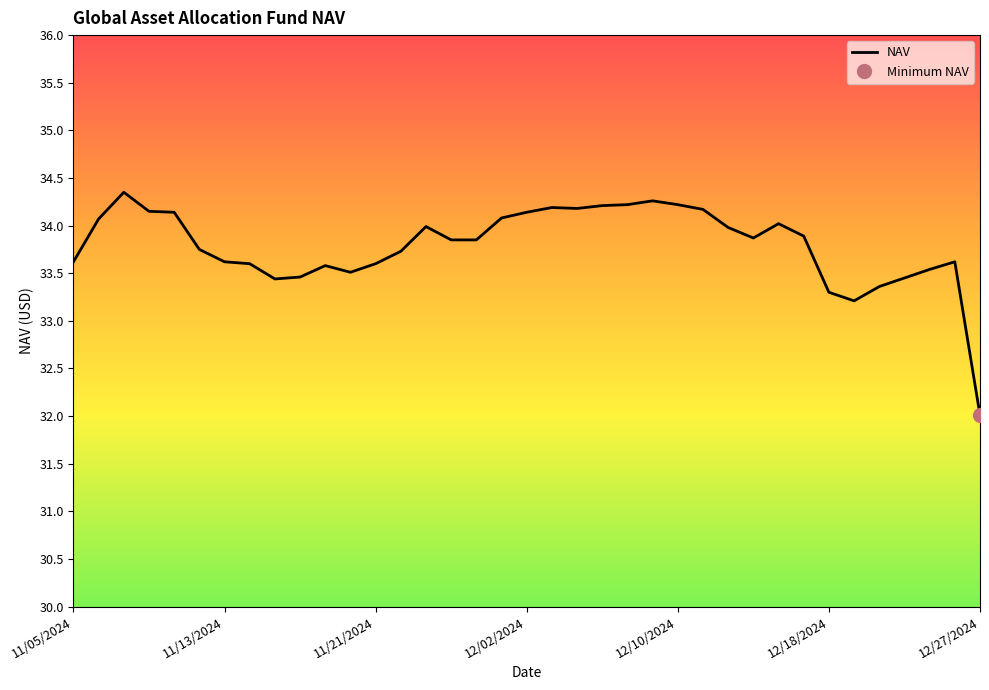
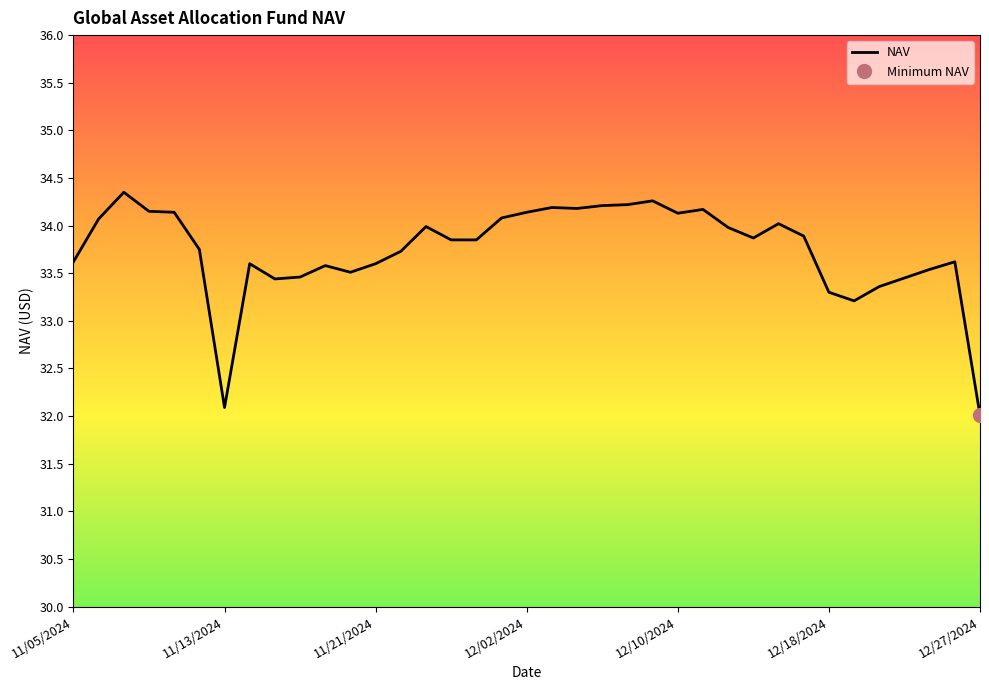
  {
    "NAV": {
      "11/05/2024": 33.6,
-     "11/13/2024": 33.6,
+     "11/13/2024": 32.1,
      "11/21/2024": 33.6,
      "12/02/2024": 34.1,
-     "12/10/2024": 34.2,
+     "12/10/2024": 34.1,
      "12/18/2024": 33.3
    }
  }
